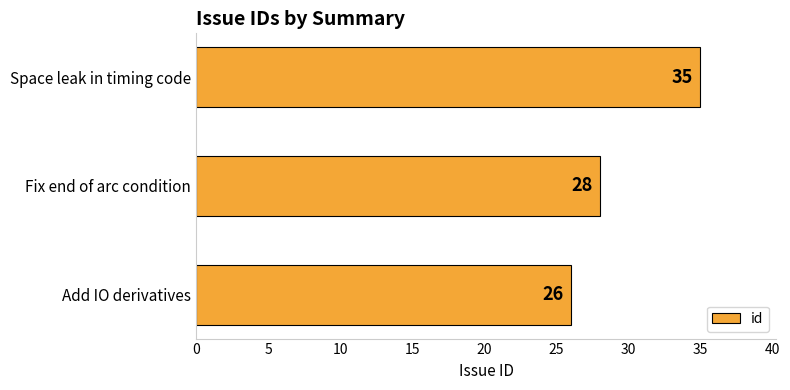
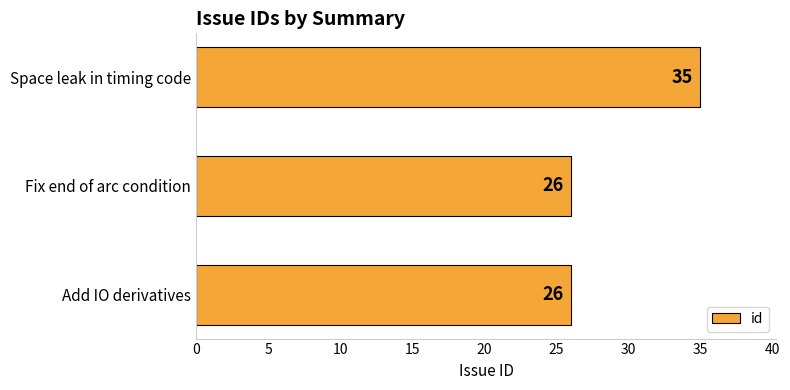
  {
    "Space leak in timing code": 35,
-   "Fix end of arc condition": 28,
+   "Fix end of arc condition": 26,
    "Add IO derivatives": 26
  }
